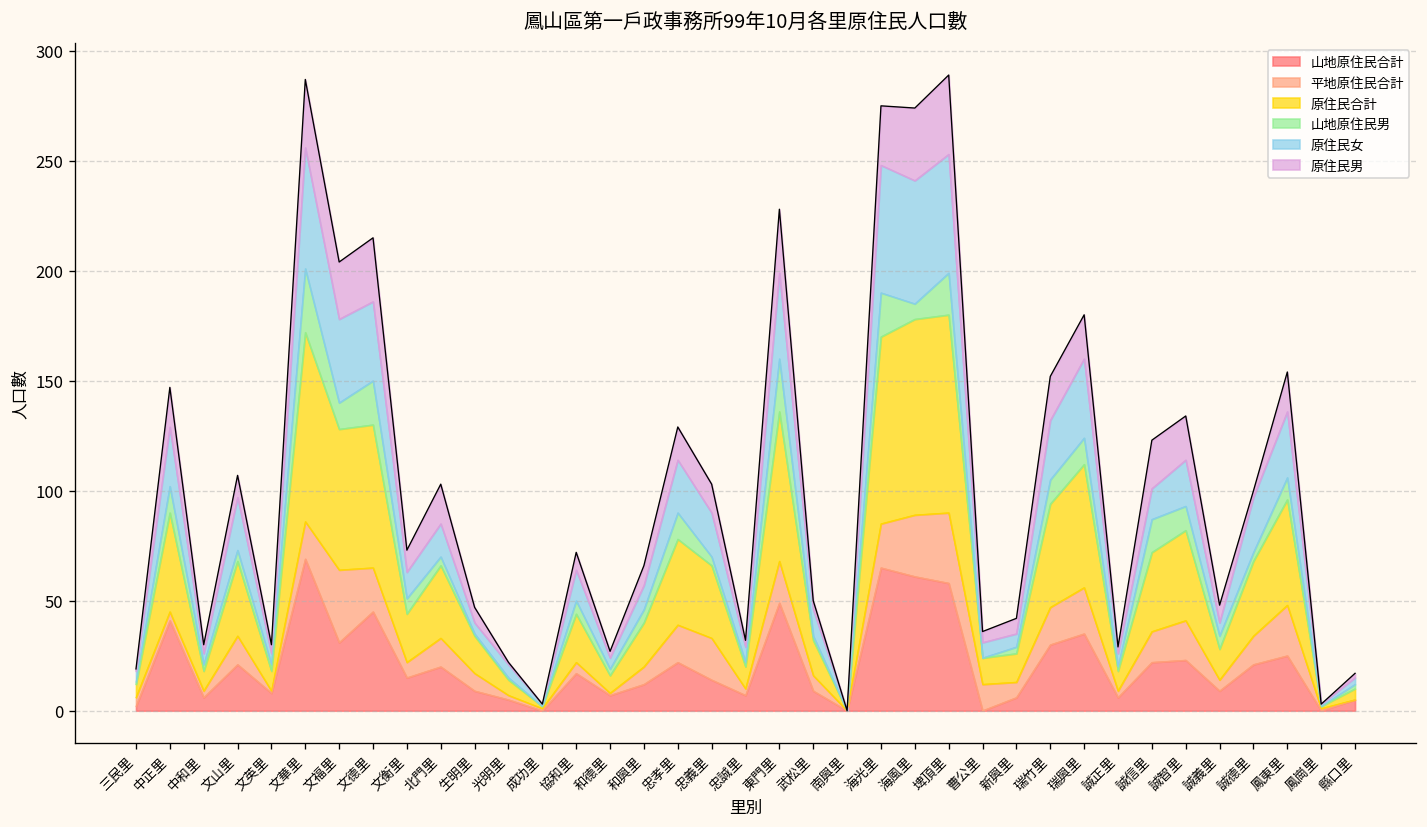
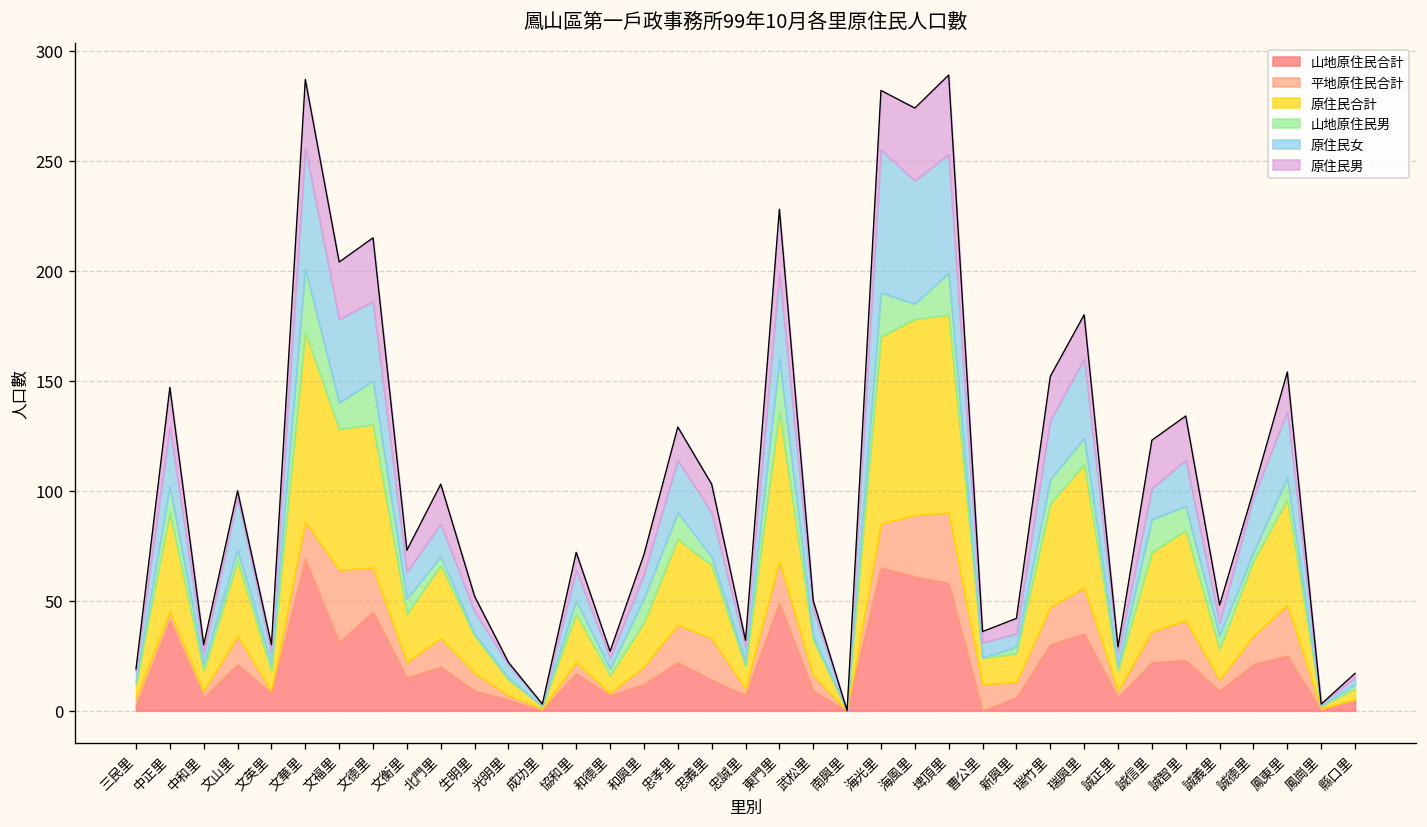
  {
    "原住民合計": {
      "中正里": 45,
      "中和里": 9,
      "文山里": 34,
      "文英里": 9,
      "文華里": 86,
      "文福里": 64,
      "文德里": 65,
      "文衡里": 22,
      "北門里": 33,
      "協和里": 22,
      "和德里": 8,
      "和興里": 20,
      "忠孝里": 39,
      "忠義里": 33,
      "忠誠里": 10,
      "東門里": 68,
      "武松里": 16,
      "海光里": 85,
      "海風里": 89,
      "埤頂里": 90,
      "新興里": 13,
      "瑞竹里": 47,
      "瑞興里": 56,
      "誠正里": 9,
      "誠信里": 36,
      "誠智里": 41,
      "誠義里": 14,
      "誠德里": 34,
      "鳳東里": 48,
      "縣口里": 5
    },
    "山地原住民男": {
      "中正里": 12,
      "中和里": 3,
      "文山里": 5,
      "文英里": 3,
      "文華里": 29,
      "文福里": 12,
      "文德里": 20,
      "文衡里": 7,
      "北門里": 4,
      "協和里": 6,
      "和德里": 3,
-     "和興里": 6,
+     "和興里": 11,
      "忠孝里": 12,
      "忠義里": 4,
      "忠誠里": 2,
      "東門里": 24,
      "武松里": 2,
      "海光里": 20,
      "海風里": 7,
      "埤頂里": 19,
      "新興里": 3,
      "瑞竹里": 11,
      "瑞興里": 12,
      "誠正里": 2,
      "誠信里": 15,
      "誠智里": 11,
      "誠義里": 6,
      "誠德里": 4,
      "鳳東里": 10,
      "縣口里": 2
    },
    "原住民女": {
      "中正里": 27,
      "中和里": 5,
      "文山里": 24,
      "文英里": 5,
      "文華里": 55,
      "文福里": 38,
      "文德里": 36,
      "文衡里": 12,
      "北門里": 15,
-     "生明里": 5,
+     "生明里": 10,
      "協和里": 14,
      "和德里": 5,
      "和興里": 11,
      "忠孝里": 24,
      "忠義里": 20,
      "忠誠里": 7,
      "東門里": 39,
      "武松里": 12,
-     "海光里": 58,
+     "海光里": 65,
      "海風里": 56,
      "埤頂里": 54,
      "曹公里": 7,
      "新興里": 6,
      "瑞竹里": 27,
      "瑞興里": 36,
      "誠正里": 6,
      "誠信里": 14,
      "誠智里": 21,
      "誠義里": 6,
      "誠德里": 25,
      "鳳東里": 30,
      "縣口里": 3
    },
    "原住民男": {
      "中正里": 18,
      "中和里": 4,
-     "文山里": 10,
+     "文山里": 3,
      "文英里": 4,
      "文華里": 31,
      "文福里": 26,
      "文德里": 29,
      "文衡里": 10,
      "北門里": 18,
      "生明里": 7,
      "協和里": 8,
      "和德里": 3,
      "和興里": 9,
      "忠孝里": 15,
      "忠義里": 13,
      "忠誠里": 3,
      "東門里": 29,
      "武松里": 4,
      "海光里": 27,
      "海風里": 33,
      "埤頂里": 36,
      "曹公里": 5,
      "新興里": 7,
      "瑞竹里": 20,
      "瑞興里": 20,
      "誠正里": 3,
      "誠信里": 22,
      "誠智里": 20,
      "誠義里": 8,
      "誠德里": 3,
      "鳳東里": 18,
      "縣口里": 2
    }
  }
